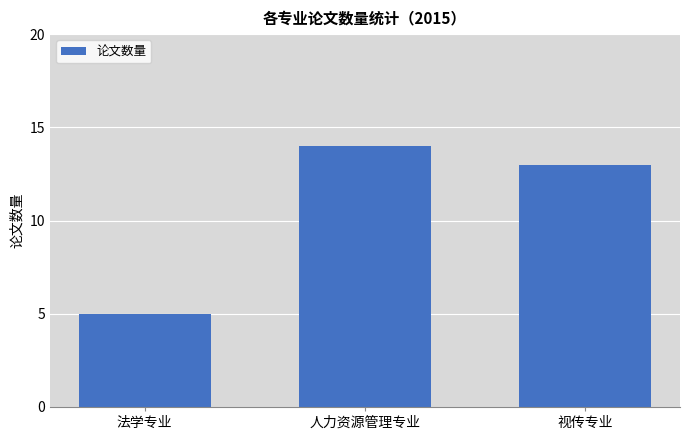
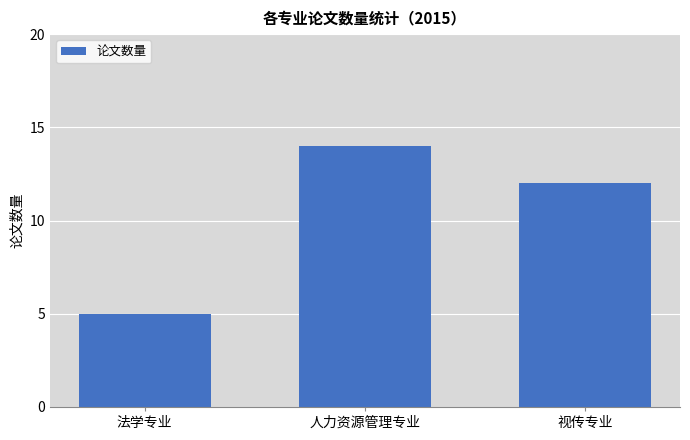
  {
    "法学专业": 5,
    "人力资源管理专业": 14,
-   "视传专业": 13
+   "视传专业": 12
  }
